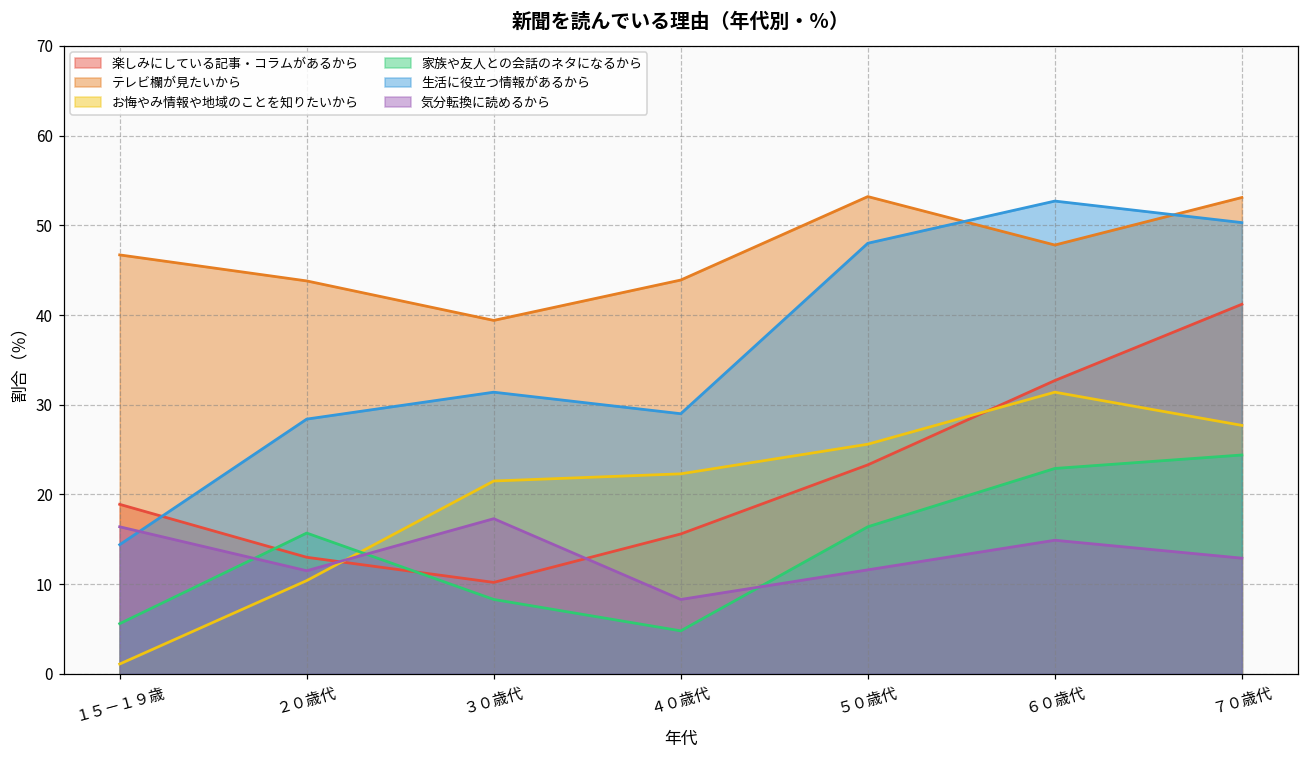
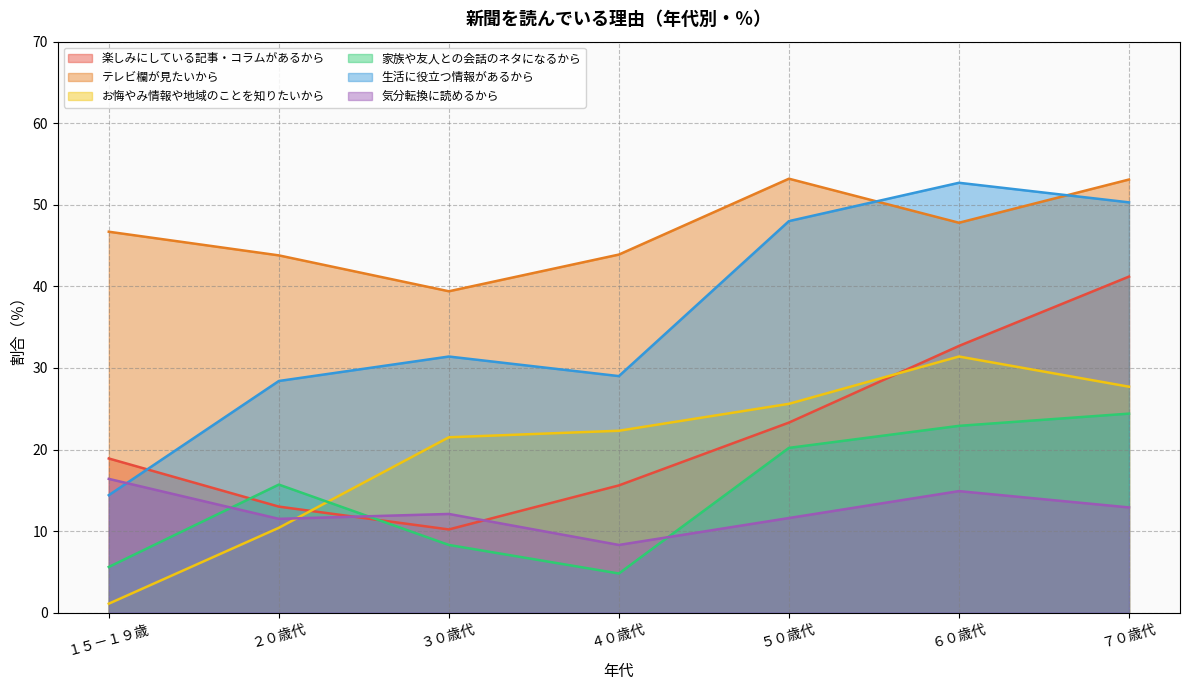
  {
    "家族や友人との会話のネタになるから": {
      "１５－１９歳": 6,
      "２０歳代": 16,
      "３０歳代": 8,
      "４０歳代": 5,
-     "５０歳代": 16,
+     "５０歳代": 20,
      "６０歳代": 23,
      "７０歳代": 24
    },
    "生活に役立つ情報があるから": {
      "１５－１９歳": 14,
      "２０歳代": 28,
      "３０歳代": 31,
      "４０歳代": 29,
      "５０歳代": 48,
      "６０歳代": 53,
      "７０歳代": 50
    },
    "気分転換に読めるから": {
      "１５－１９歳": 16,
      "２０歳代": 12,
-     "３０歳代": 17,
+     "３０歳代": 12,
      "４０歳代": 8,
      "５０歳代": 12,
      "６０歳代": 15,
      "７０歳代": 13
    }
  }
